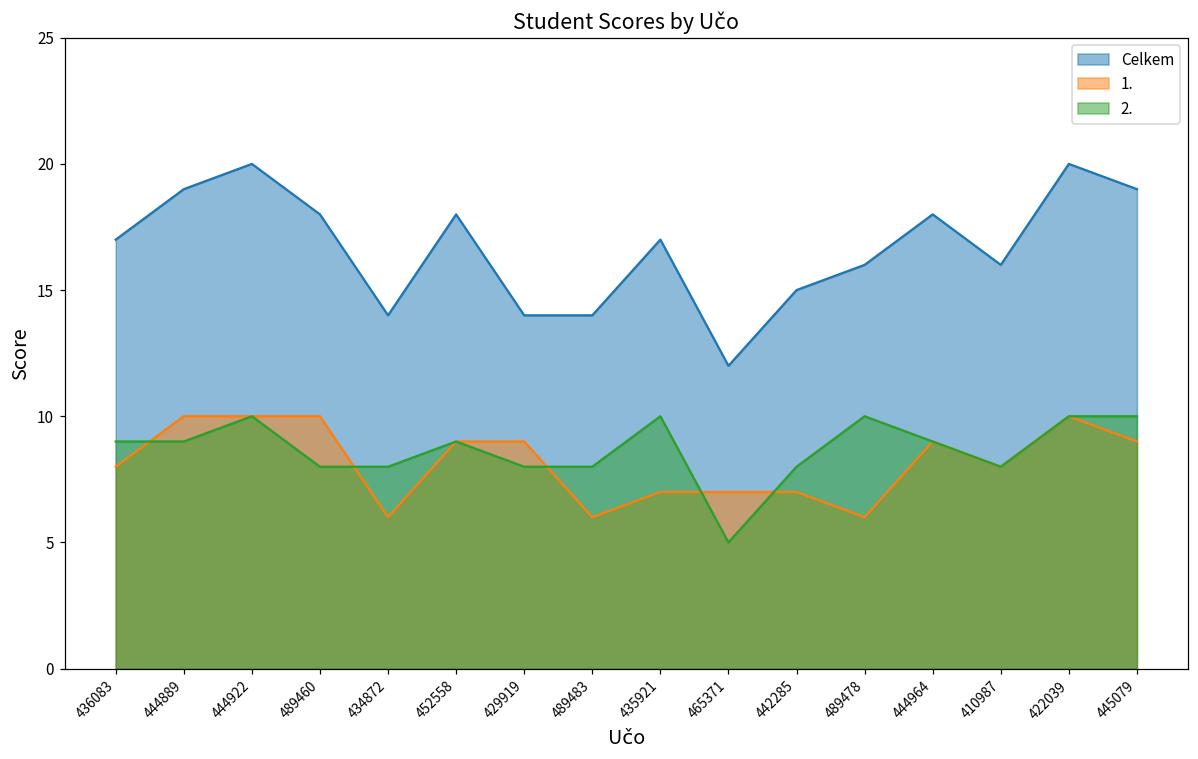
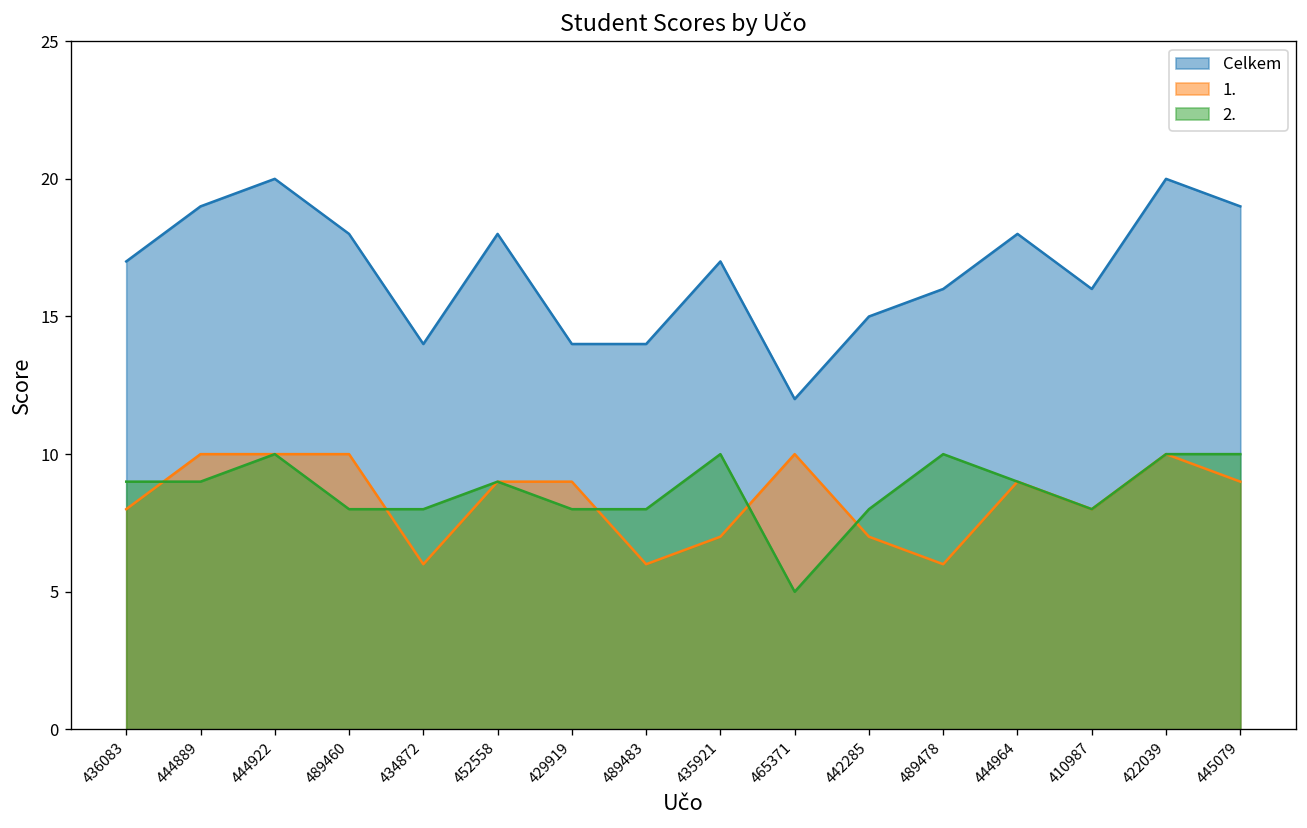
  {
    "Celkem": {
      "436083": 17,
      "444889": 19,
      "444922": 20,
      "489460": 18,
      "434872": 14,
      "452558": 18,
      "429919": 14,
      "489483": 14,
      "435921": 17,
      "465371": 12,
      "442285": 15,
      "489478": 16,
      "444964": 18,
      "410987": 16,
      "422039": 20,
      "445079": 19
    },
    "1.": {
      "436083": 8,
      "444889": 10,
      "489460": 10,
      "434872": 6,
      "429919": 9,
      "489483": 6,
      "435921": 7,
-     "465371": 7,
+     "465371": 10,
      "442285": 7,
      "489478": 6,
      "445079": 9
    },
    "2.": {
      "436083": 9,
      "444889": 9,
      "489460": 8,
      "434872": 8,
      "429919": 8,
      "489483": 8,
      "435921": 10,
      "465371": 5,
      "442285": 8,
      "489478": 10,
      "445079": 10
    }
  }
